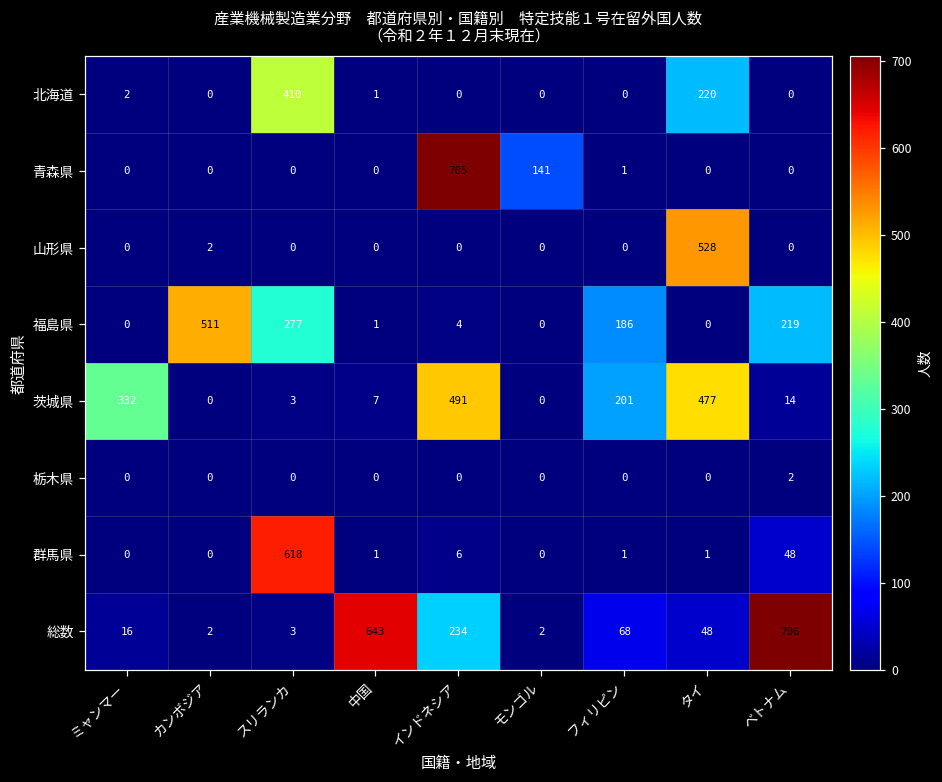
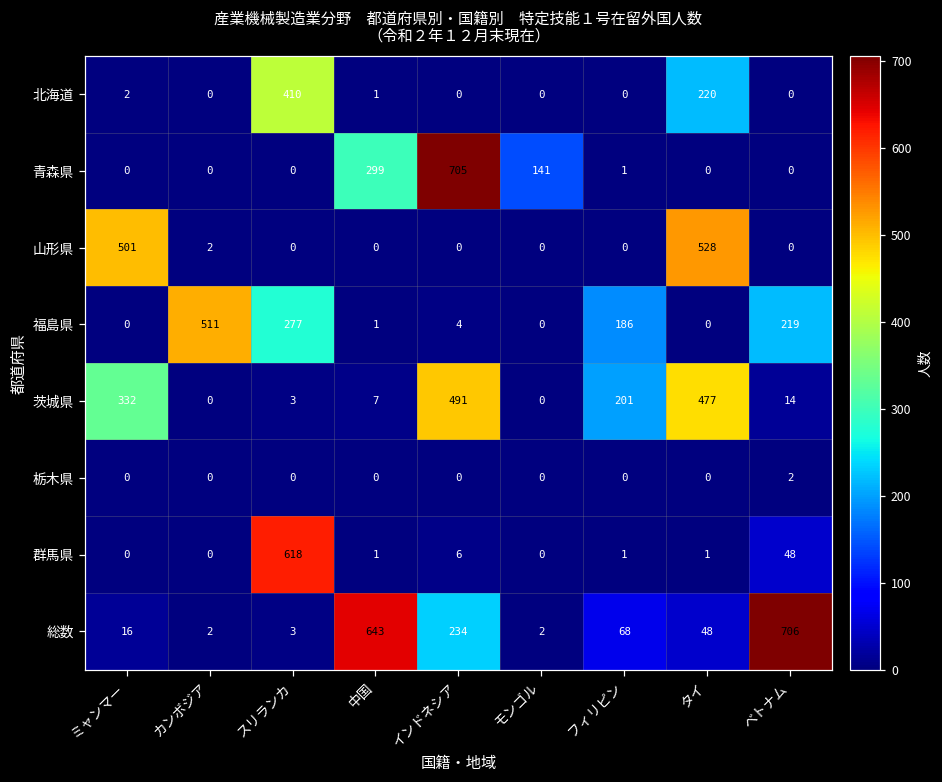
  {
    "北海道": {
      "ミャンマー": 2,
      "カンボジア": 0,
      "スリランカ": 410,
      "中国": 1,
      "インドネシア": 0,
      "モンゴル": 0,
      "フィリピン": 0,
      "タイ": 220,
      "ベトナム": 0
    },
    "青森県": {
      "ミャンマー": 0,
      "カンボジア": 0,
      "スリランカ": 0,
-     "中国": 0,
+     "中国": 299,
      "インドネシア": 705,
      "モンゴル": 141,
      "フィリピン": 1,
      "タイ": 0,
      "ベトナム": 0
    },
    "山形県": {
-     "ミャンマー": 0,
+     "ミャンマー": 501,
      "カンボジア": 2,
      "スリランカ": 0,
      "中国": 0,
      "インドネシア": 0,
      "モンゴル": 0,
      "フィリピン": 0,
      "タイ": 528,
      "ベトナム": 0
    },
    "福島県": {
      "ミャンマー": 0,
      "カンボジア": 511,
      "スリランカ": 277,
      "中国": 1,
      "インドネシア": 4,
      "モンゴル": 0,
      "フィリピン": 186,
      "タイ": 0,
      "ベトナム": 219
    },
    "茨城県": {
      "ミャンマー": 332,
      "カンボジア": 0,
      "スリランカ": 3,
      "中国": 7,
      "インドネシア": 491,
      "モンゴル": 0,
      "フィリピン": 201,
      "タイ": 477,
      "ベトナム": 14
    },
    "栃木県": {
      "ミャンマー": 0,
      "カンボジア": 0,
      "スリランカ": 0,
      "中国": 0,
      "インドネシア": 0,
      "モンゴル": 0,
      "フィリピン": 0,
      "タイ": 0,
      "ベトナム": 2
    },
    "群馬県": {
      "ミャンマー": 0,
      "カンボジア": 0,
      "スリランカ": 618,
      "中国": 1,
      "インドネシア": 6,
      "モンゴル": 0,
      "フィリピン": 1,
      "タイ": 1,
      "ベトナム": 48
    },
    "総数": {
      "ミャンマー": 16,
      "カンボジア": 2,
      "スリランカ": 3,
      "中国": 643,
      "インドネシア": 234,
      "モンゴル": 2,
      "フィリピン": 68,
      "タイ": 48,
      "ベトナム": 706
    }
  }
